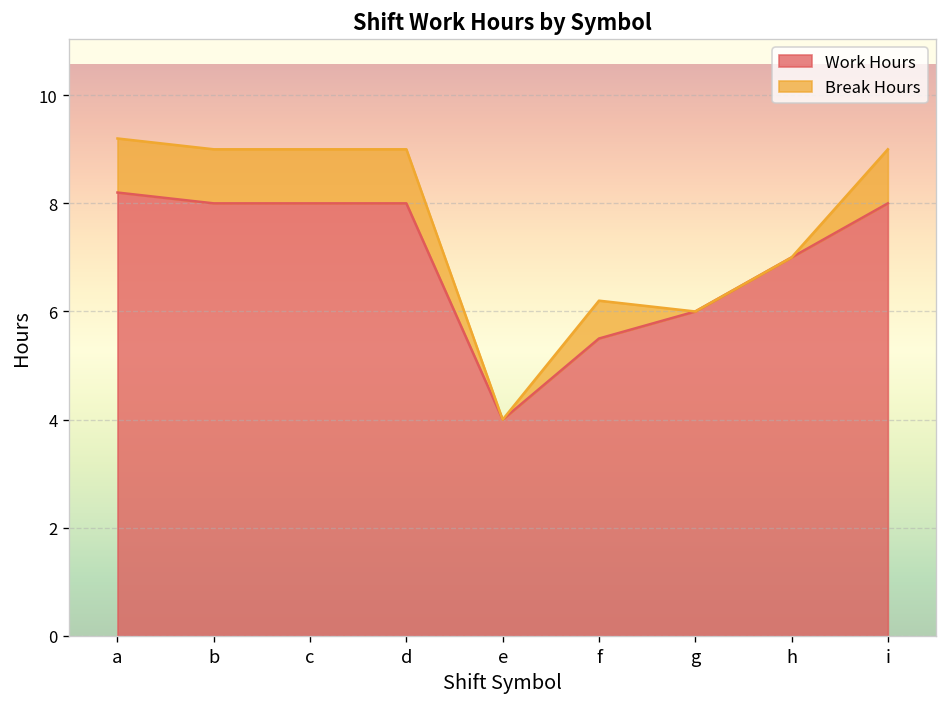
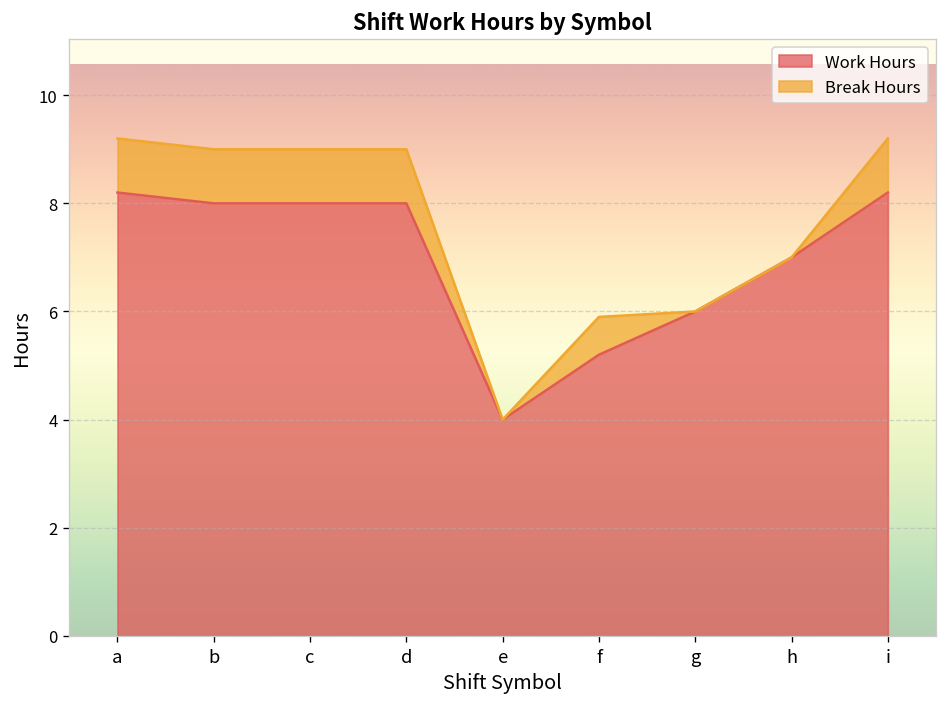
  {
    "Work Hours": {
      "a": 8.2,
      "b": 8.0,
      "c": 8.0,
      "d": 8.0,
-     "f": 5.5,
-     "i": 8.0
+     "f": 5.2,
+     "i": 8.2
    },
    "Break Hours": {
      "a": 1.0,
      "b": 1.0,
      "c": 1.0,
      "d": 1.0,
      "f": 0.7,
      "i": 1.0
    }
  }
